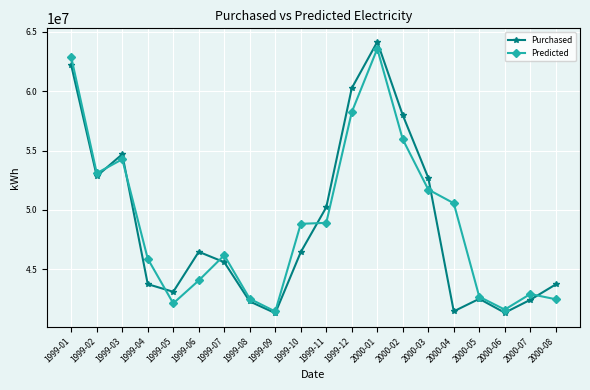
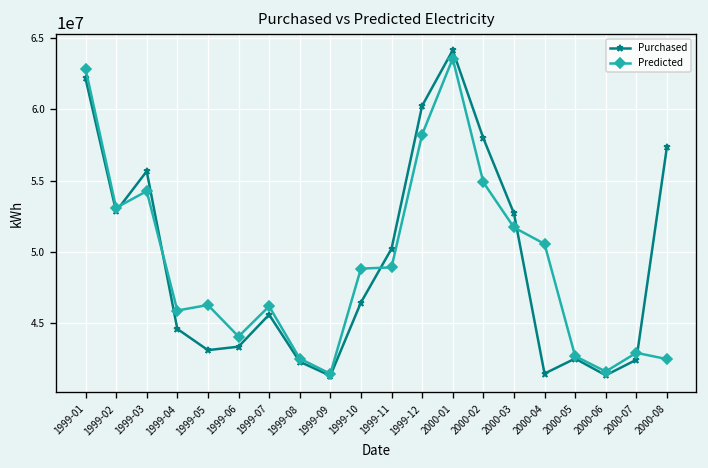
  {
    "Purchased": {
      "1999-01": 62200000,
      "1999-02": 52800000,
-     "1999-03": 54700000,
-     "1999-04": 43700000,
+     "1999-03": 55700000,
+     "1999-04": 44600000,
      "1999-05": 43100000,
-     "1999-06": 46500000,
+     "1999-06": 43300000,
      "1999-07": 45600000,
      "1999-08": 42300000,
      "1999-10": 46400000,
      "1999-11": 50200000,
      "1999-12": 60300000,
      "2000-01": 64200000,
      "2000-02": 58000000,
      "2000-03": 52700000,
      "2000-04": 41500000,
      "2000-06": 41300000,
      "2000-07": 42400000,
-     "2000-08": 43700000
+     "2000-08": 57400000
    },
    "Predicted": {
      "1999-01": 62900000,
      "1999-02": 53100000,
      "1999-03": 54300000,
      "1999-04": 45900000,
-     "1999-05": 42100000,
+     "1999-05": 46300000,
      "1999-06": 44100000,
      "1999-07": 46200000,
      "1999-08": 42500000,
      "1999-10": 48800000,
      "1999-11": 48900000,
      "1999-12": 58200000,
      "2000-01": 63600000,
-     "2000-02": 55900000,
+     "2000-02": 54900000,
      "2000-03": 51700000,
      "2000-04": 50600000,
      "2000-06": 41600000,
      "2000-07": 42900000,
      "2000-08": 42500000
    }
  }
